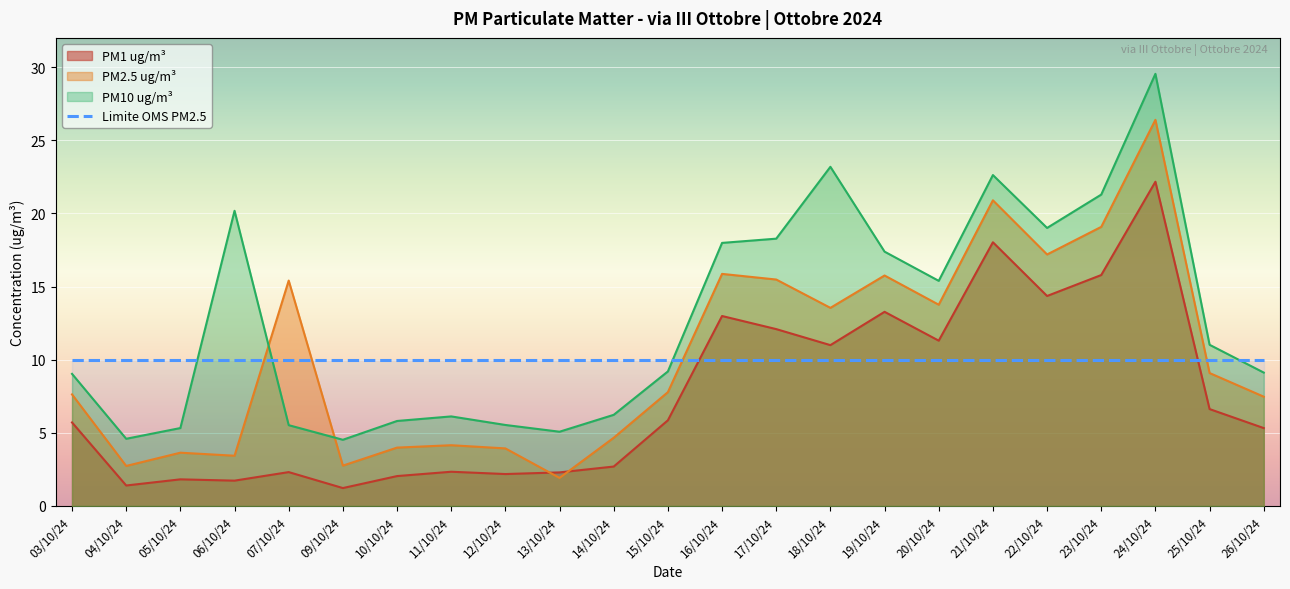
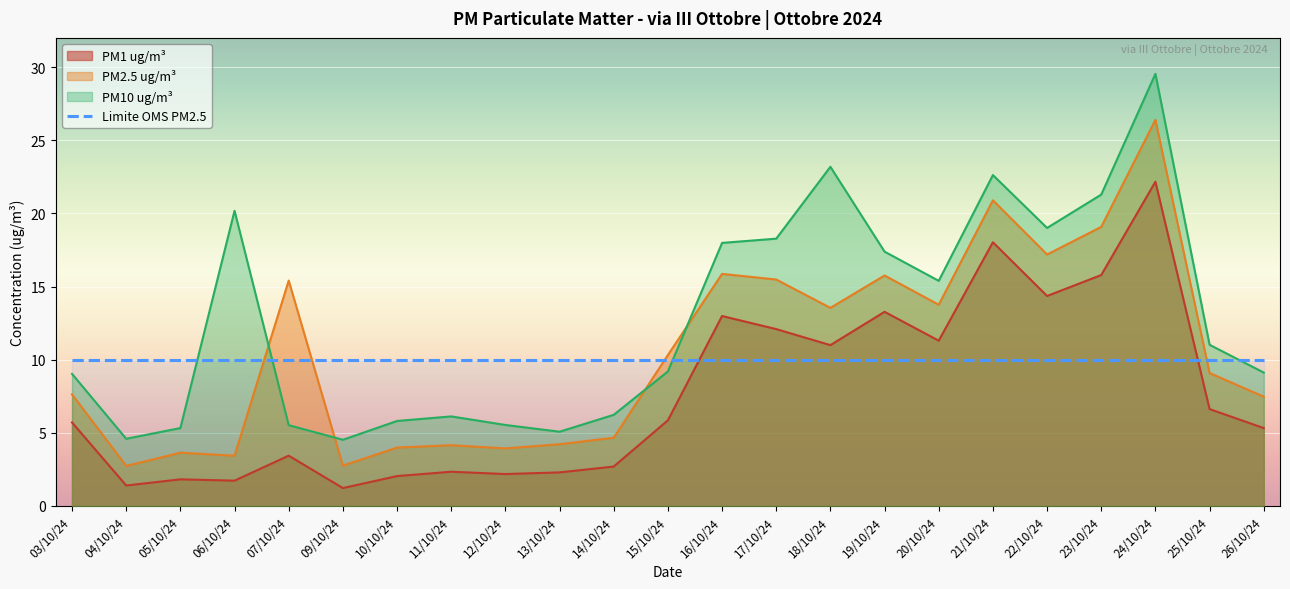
  {
    "PM1 ug/m³": {
      "03/10/24": 5.7,
      "04/10/24": 1.4,
      "05/10/24": 1.8,
      "06/10/24": 1.7,
-     "07/10/24": 2.3,
+     "07/10/24": 3.4,
      "09/10/24": 1.2,
      "10/10/24": 2.0,
      "11/10/24": 2.3,
      "12/10/24": 2.2,
      "13/10/24": 2.3,
      "14/10/24": 2.7,
      "15/10/24": 5.9,
      "16/10/24": 13.0,
      "17/10/24": 12.1,
      "18/10/24": 11.0,
      "19/10/24": 13.3,
      "20/10/24": 11.3,
      "21/10/24": 18.0,
      "22/10/24": 14.4,
      "23/10/24": 15.8,
      "24/10/24": 22.2,
      "25/10/24": 6.6,
      "26/10/24": 5.3
    },
    "PM2.5 ug/m³": {
      "03/10/24": 7.6,
      "04/10/24": 2.7,
      "05/10/24": 3.6,
      "06/10/24": 3.4,
      "07/10/24": 15.4,
      "09/10/24": 2.8,
      "10/10/24": 4.0,
      "11/10/24": 4.2,
      "12/10/24": 3.9,
-     "13/10/24": 1.9,
+     "13/10/24": 4.2,
      "14/10/24": 4.7,
-     "15/10/24": 7.8,
+     "15/10/24": 10.3,
      "16/10/24": 15.9,
      "17/10/24": 15.5,
      "18/10/24": 13.5,
      "19/10/24": 15.8,
      "20/10/24": 13.8,
      "21/10/24": 20.9,
      "22/10/24": 17.2,
      "23/10/24": 19.1,
      "24/10/24": 26.4,
      "25/10/24": 9.1,
      "26/10/24": 7.5
    },
    "PM10 ug/m³": {
      "03/10/24": 9.0,
      "04/10/24": 4.6,
      "05/10/24": 5.3,
      "06/10/24": 20.2,
      "07/10/24": 5.5,
      "09/10/24": 4.5,
      "10/10/24": 5.8,
      "11/10/24": 6.1,
      "12/10/24": 5.5,
      "13/10/24": 5.1,
      "14/10/24": 6.2,
      "15/10/24": 9.2,
      "16/10/24": 18.0,
      "17/10/24": 18.3,
      "18/10/24": 23.2,
      "19/10/24": 17.4,
      "20/10/24": 15.4,
      "21/10/24": 22.6,
      "22/10/24": 19.0,
      "23/10/24": 21.3,
      "25/10/24": 11.0,
      "26/10/24": 9.1
    },
    "Limite OMS PM2.5": {
      "03/10/24": 10.0,
      "04/10/24": 10.0,
      "05/10/24": 10.0,
      "06/10/24": 10.0,
      "07/10/24": 10.0,
      "09/10/24": 10.0,
      "10/10/24": 10.0,
      "11/10/24": 10.0,
      "12/10/24": 10.0,
      "13/10/24": 10.0,
      "14/10/24": 10.0,
      "15/10/24": 10.0,
      "16/10/24": 10.0,
      "17/10/24": 10.0,
      "18/10/24": 10.0,
      "19/10/24": 10.0,
      "20/10/24": 10.0,
      "21/10/24": 10.0,
      "22/10/24": 10.0,
      "23/10/24": 10.0,
      "24/10/24": 10.0,
      "25/10/24": 10.0,
      "26/10/24": 10.0
    }
  }
